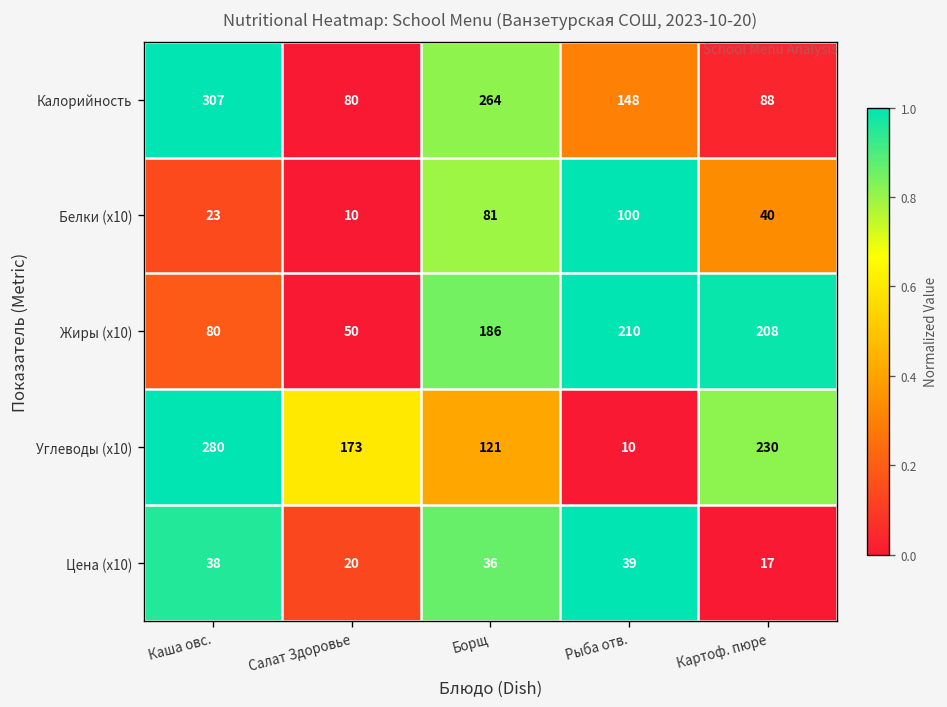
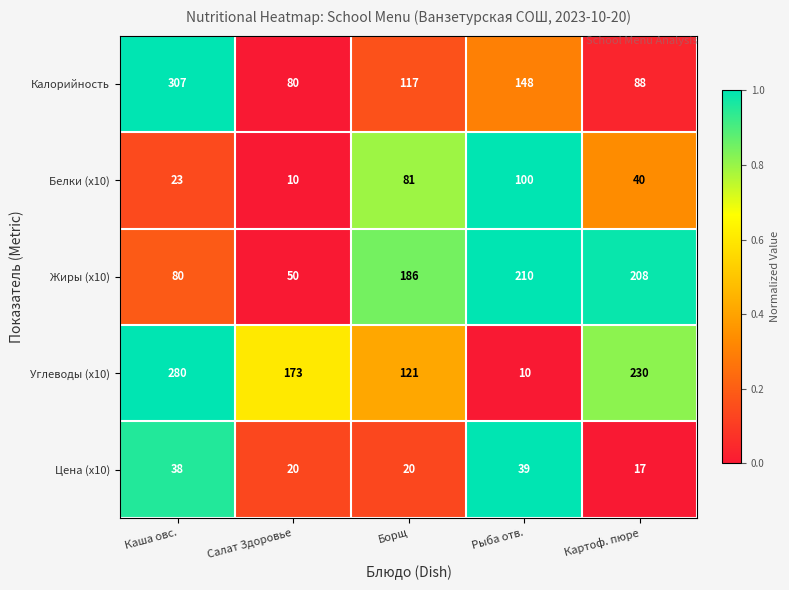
  {
    "Калорийность": {
      "Каша овс.": 307,
      "Салат Здоровье": 80,
-     "Борщ": 264,
+     "Борщ": 117,
      "Рыба отв.": 148
    },
    "Белки (x10)": {
      "Каша овс.": 23,
      "Салат Здоровье": 10,
      "Борщ": 81,
      "Рыба отв.": 100,
      "Картоф. пюре": 40
    },
    "Жиры (x10)": {
      "Каша овс.": 80,
      "Салат Здоровье": 50,
      "Борщ": 186,
      "Рыба отв.": 210,
      "Картоф. пюре": 208
    },
    "Углеводы (x10)": {
      "Каша овс.": 280,
      "Салат Здоровье": 173,
      "Борщ": 121,
      "Рыба отв.": 10,
      "Картоф. пюре": 230
    },
    "Цена (x10)": {
      "Каша овс.": 38,
      "Салат Здоровье": 20,
-     "Борщ": 36,
+     "Борщ": 20,
      "Рыба отв.": 39,
      "Картоф. пюре": 17
    }
  }
